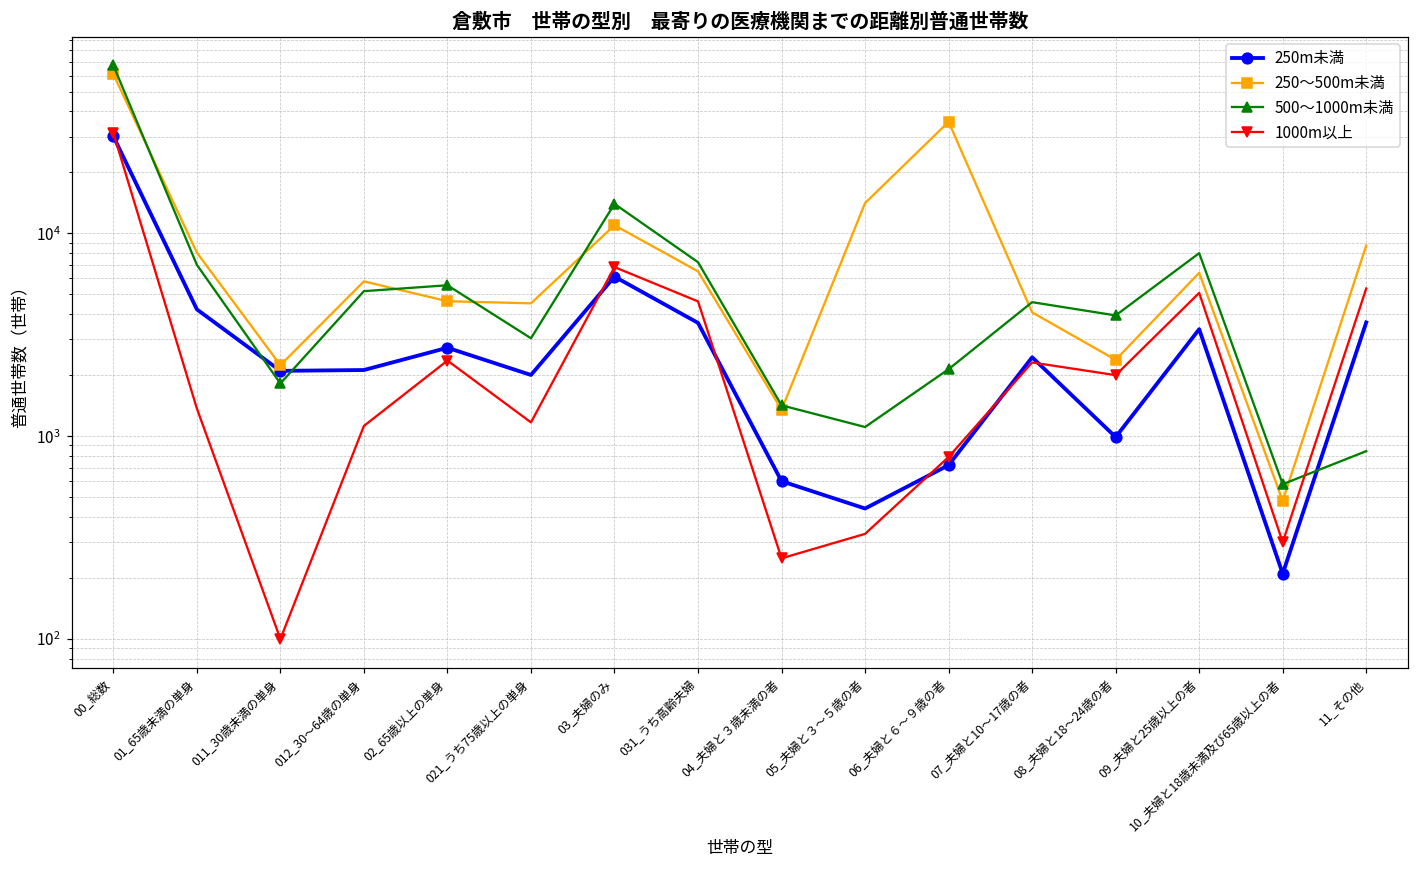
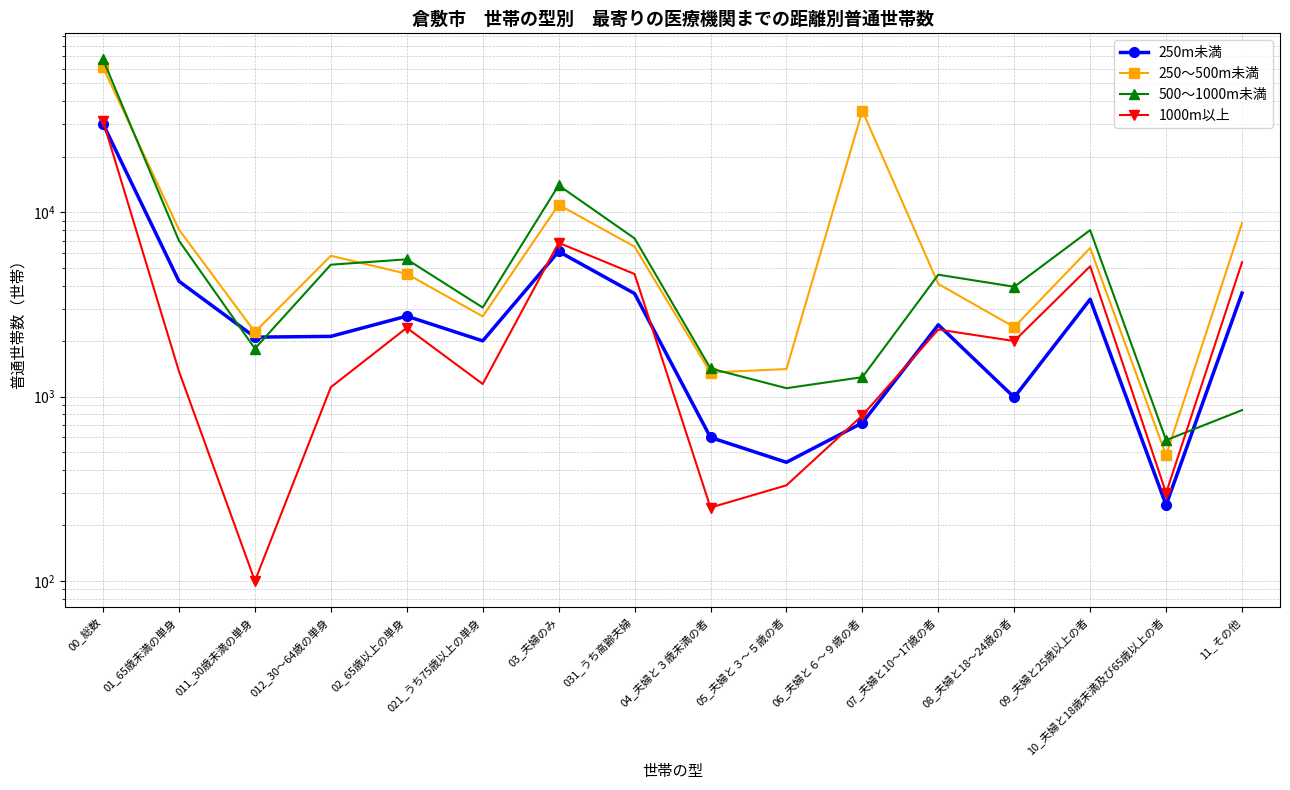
  {
    "250m未満": {
      "00_総数": 30000,
      "01_65歳未満の単身": 4200,
      "011_30歳未満の単身": 2100,
      "012_30～64歳の単身": 2100,
      "02_65歳以上の単身": 2700,
      "021_うち75歳以上の単身": 2000,
      "03_夫婦のみ": 6100,
      "031_うち高齢夫婦": 3600,
      "04_夫婦と３歳未満の者": 600,
      "05_夫婦と３～５歳の者": 440,
      "06_夫婦と６～９歳の者": 720,
      "07_夫婦と10～17歳の者": 2500,
      "08_夫婦と18～24歳の者": 1000,
      "09_夫婦と25歳以上の者": 3400,
-     "10_夫婦と18歳未満及び65歳以上の者": 210,
+     "10_夫婦と18歳未満及び65歳以上の者": 260,
      "11_その他": 3600
    },
    "250～500m未満": {
      "00_総数": 61000,
      "01_65歳未満の単身": 8000,
      "011_30歳未満の単身": 2200,
      "012_30～64歳の単身": 5800,
      "02_65歳以上の単身": 4600,
-     "021_うち75歳以上の単身": 4500,
+     "021_うち75歳以上の単身": 2700,
      "03_夫婦のみ": 11000,
      "031_うち高齢夫婦": 6500,
      "04_夫婦と３歳未満の者": 1400,
-     "05_夫婦と３～５歳の者": 14000,
+     "05_夫婦と３～５歳の者": 1400,
      "06_夫婦と６～９歳の者": 35000,
      "07_夫婦と10～17歳の者": 4100,
      "08_夫婦と18～24歳の者": 2400,
      "09_夫婦と25歳以上の者": 6400,
      "10_夫婦と18歳未満及び65歳以上の者": 480,
      "11_その他": 9000
    },
    "500～1000m未満": {
      "00_総数": 67000,
      "01_65歳未満の単身": 7000,
      "011_30歳未満の単身": 1800,
      "012_30～64歳の単身": 5200,
      "02_65歳以上の単身": 5600,
      "021_うち75歳以上の単身": 3000,
      "03_夫婦のみ": 14000,
      "031_うち高齢夫婦": 7200,
      "04_夫婦と３歳未満の者": 1400,
      "05_夫婦と３～５歳の者": 1100,
-     "06_夫婦と６～９歳の者": 2100,
+     "06_夫婦と６～９歳の者": 1300,
      "07_夫婦と10～17歳の者": 4600,
      "08_夫婦と18～24歳の者": 3900,
      "09_夫婦と25歳以上の者": 8000,
      "10_夫婦と18歳未満及び65歳以上の者": 580,
      "11_その他": 800
    },
    "1000m以上": {
      "00_総数": 31000,
      "01_65歳未満の単身": 1400,
      "011_30歳未満の単身": 100,
      "012_30～64歳の単身": 1100,
      "02_65歳以上の単身": 2400,
      "021_うち75歳以上の単身": 1200,
      "03_夫婦のみ": 6800,
      "031_うち高齢夫婦": 4600,
      "04_夫婦と３歳未満の者": 250,
      "05_夫婦と３～５歳の者": 330,
      "06_夫婦と６～９歳の者": 790,
      "07_夫婦と10～17歳の者": 2300,
      "08_夫婦と18～24歳の者": 2000,
      "09_夫婦と25歳以上の者": 5100,
      "10_夫婦と18歳未満及び65歳以上の者": 300,
      "11_その他": 5400
    }
  }
